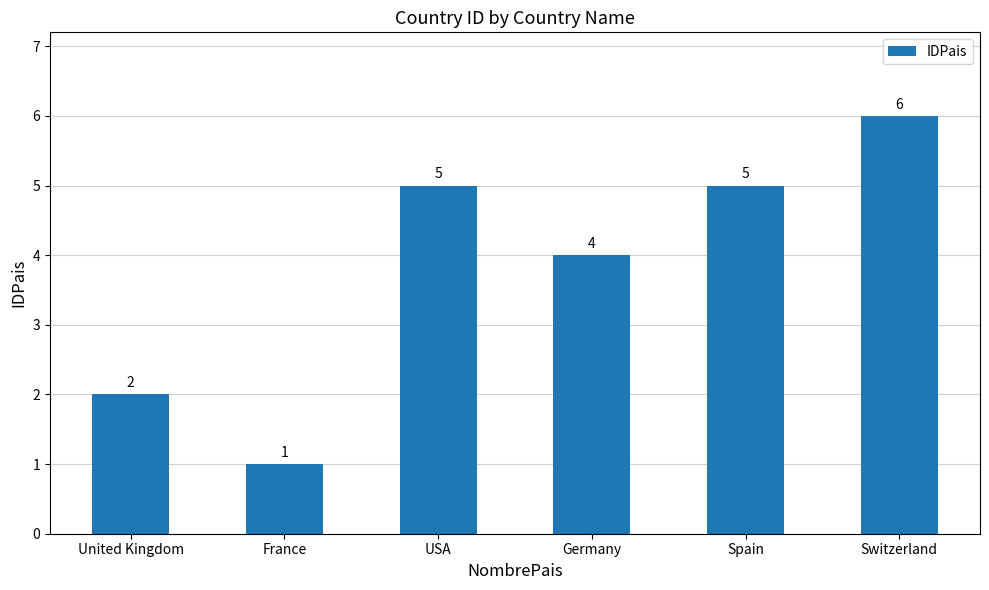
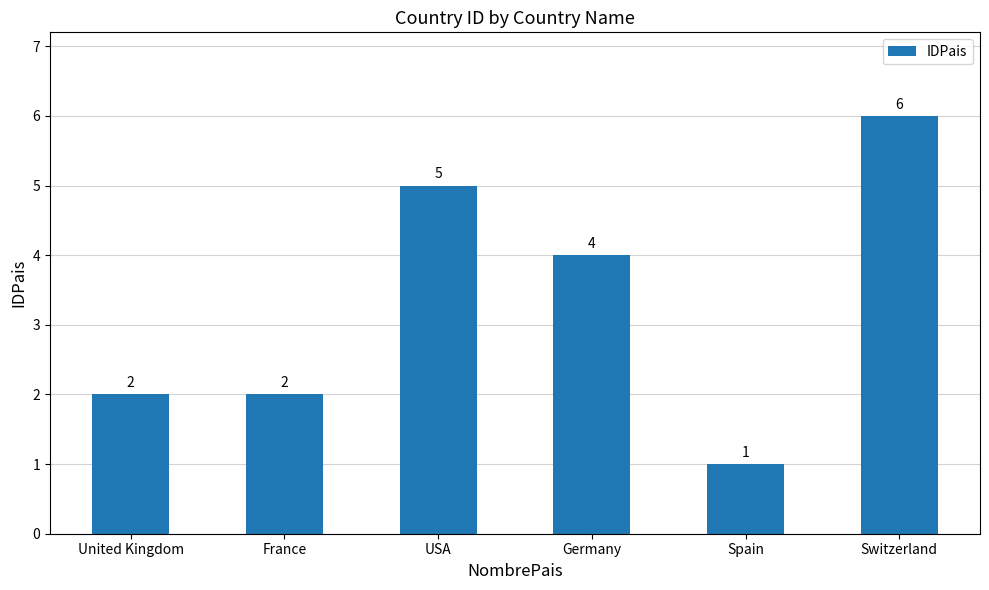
  {
    "United Kingdom": 2,
-   "France": 1,
+   "France": 2,
    "USA": 5,
    "Germany": 4,
-   "Spain": 5,
+   "Spain": 1,
    "Switzerland": 6
  }
